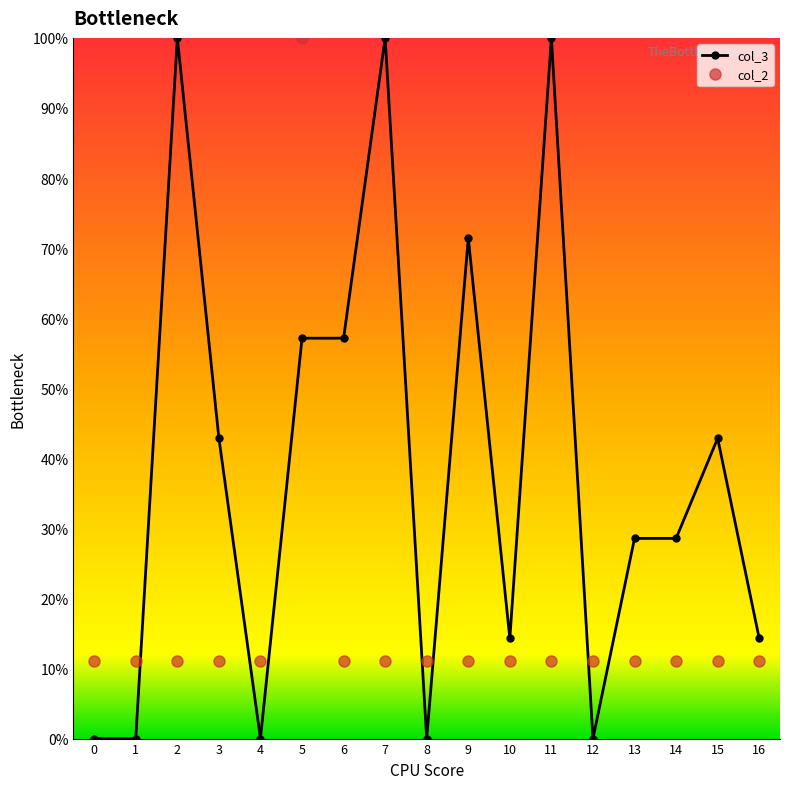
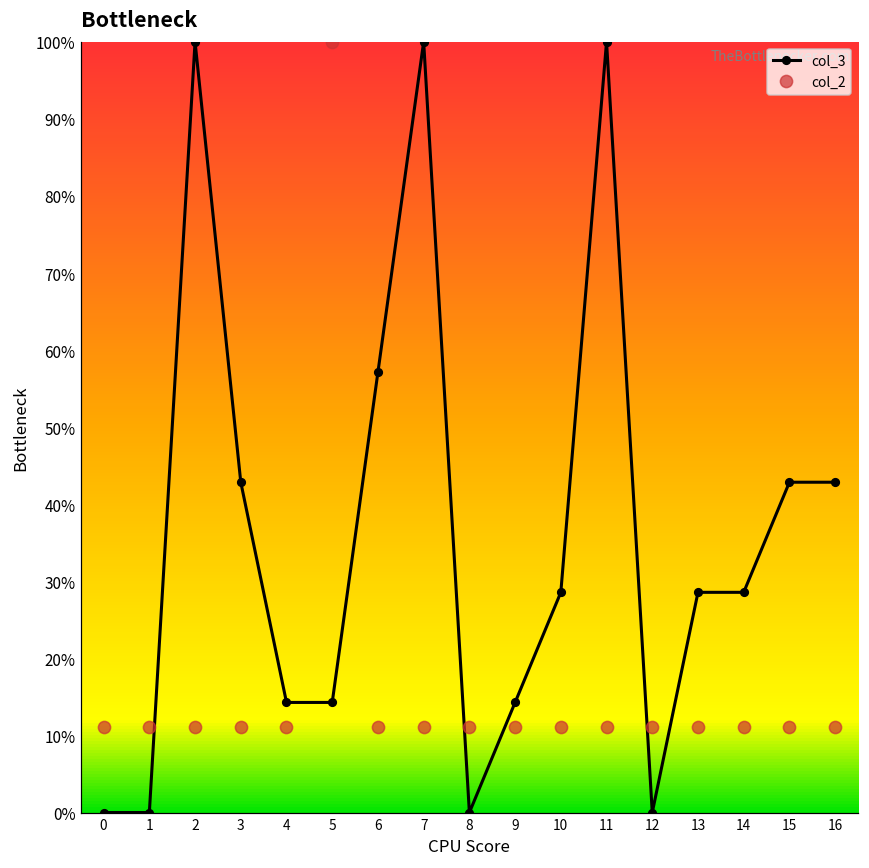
  {
    "col_3": {
      "0": "0%",
      "1": "0%",
      "2": "100%",
      "3": "43%",
-     "4": "0%",
-     "5": "57%",
+     "4": "14%",
+     "5": "14%",
      "6": "57%",
      "7": "100%",
      "8": "0%",
-     "9": "71%",
-     "10": "14%",
+     "9": "14%",
+     "10": "29%",
      "11": "100%",
      "12": "0%",
      "13": "29%",
      "14": "29%",
      "15": "43%",
-     "16": "14%"
+     "16": "43%"
    },
    "col_2": {
      "0": "11%",
      "1": "11%",
      "2": "11%",
      "3": "11%",
      "4": "11%",
      "5": "100%",
      "6": "11%",
      "7": "11%",
      "8": "11%",
      "9": "11%",
      "10": "11%",
      "11": "11%",
      "12": "11%",
      "13": "11%",
      "14": "11%",
      "15": "11%",
      "16": "11%"
    }
  }
